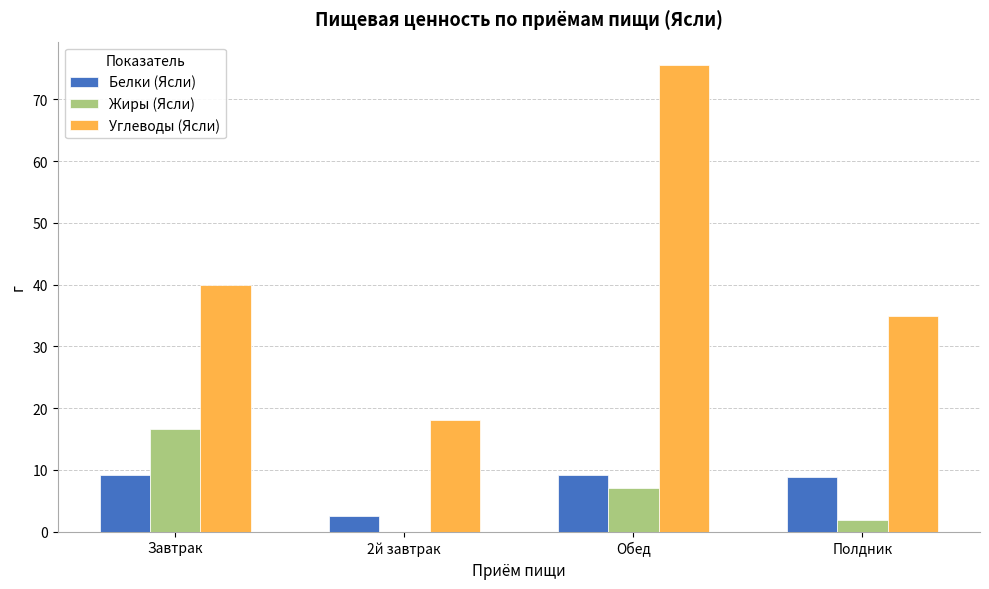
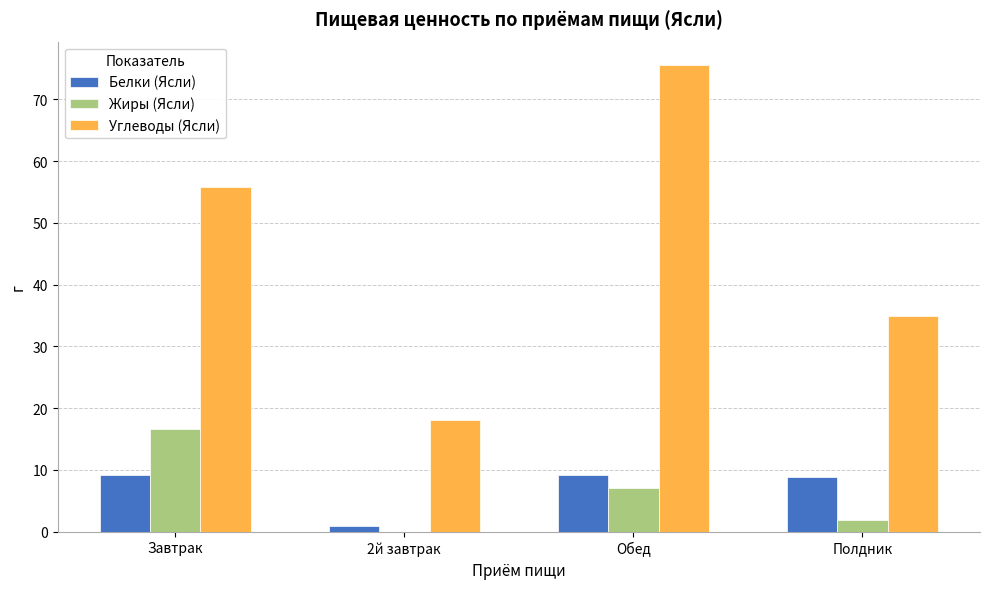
  {
    "Белки (Ясли)": {
      "Завтрак": 9,
-     "2й завтрак": 3,
+     "2й завтрак": 1,
      "Обед": 9,
      "Полдник": 9
    },
    "Жиры (Ясли)": {
      "Завтрак": 17,
      "2й завтрак": 0,
      "Обед": 7,
      "Полдник": 2
    },
    "Углеводы (Ясли)": {
-     "Завтрак": 40,
+     "Завтрак": 56,
      "2й завтрак": 18,
      "Обед": 76,
      "Полдник": 35
    }
  }
